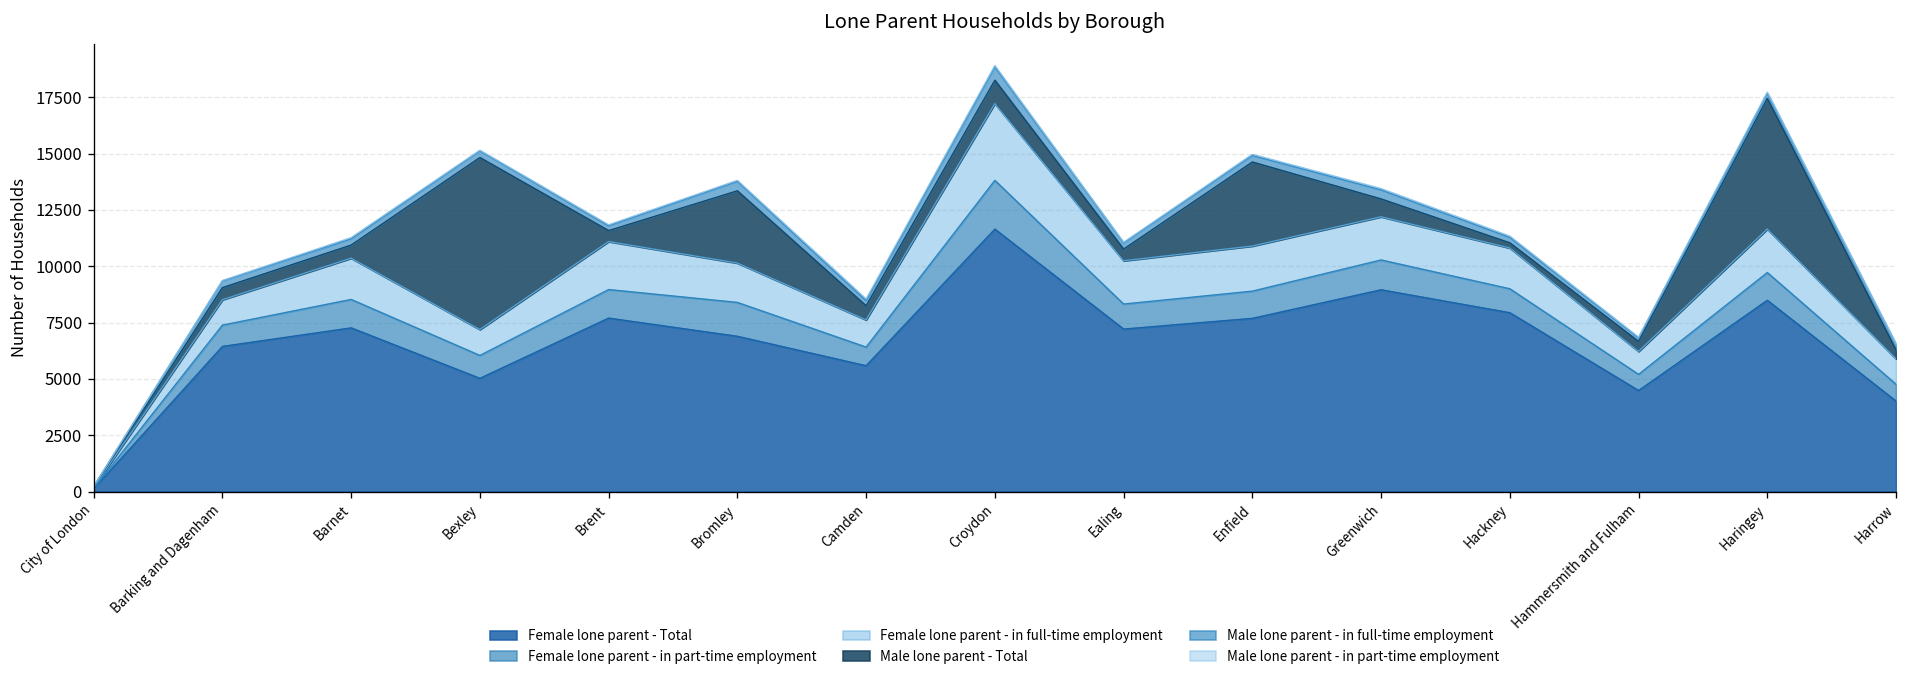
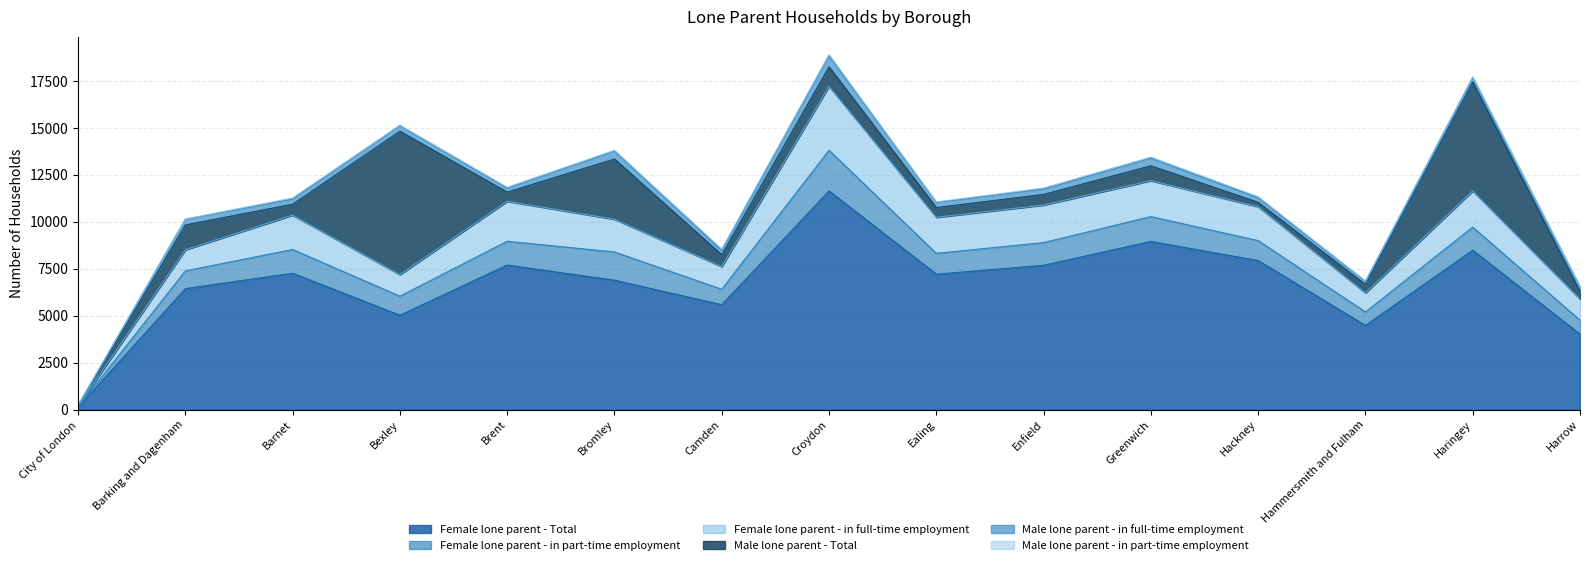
  {
    "Male lone parent - Total": {
-     "Barking and Dagenham": 500,
+     "Barking and Dagenham": 1300,
      "Barnet": 600,
      "Bexley": 7600,
      "Brent": 500,
      "Bromley": 3200,
      "Camden": 600,
      "Croydon": 1000,
      "Ealing": 500,
-     "Enfield": 3700,
+     "Enfield": 600,
      "Greenwich": 800,
      "Hackney": 200,
      "Hammersmith and Fulham": 400,
      "Haringey": 5800,
      "Harrow": 400
    }
  }
